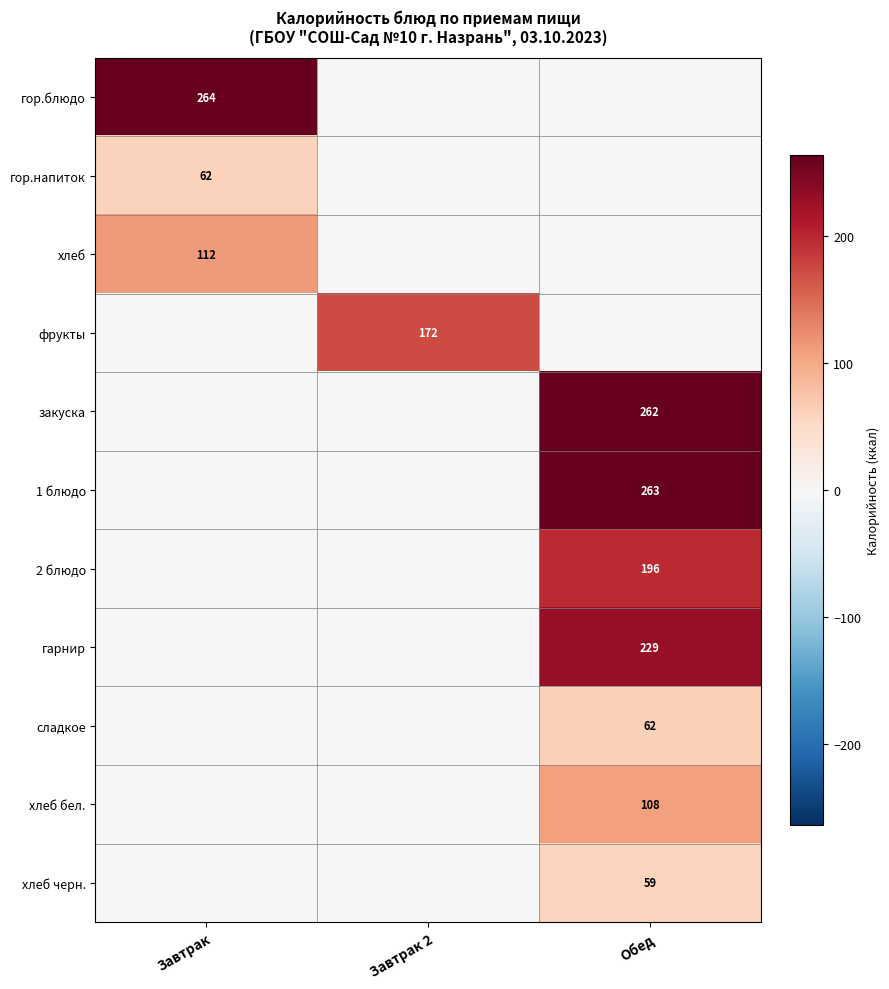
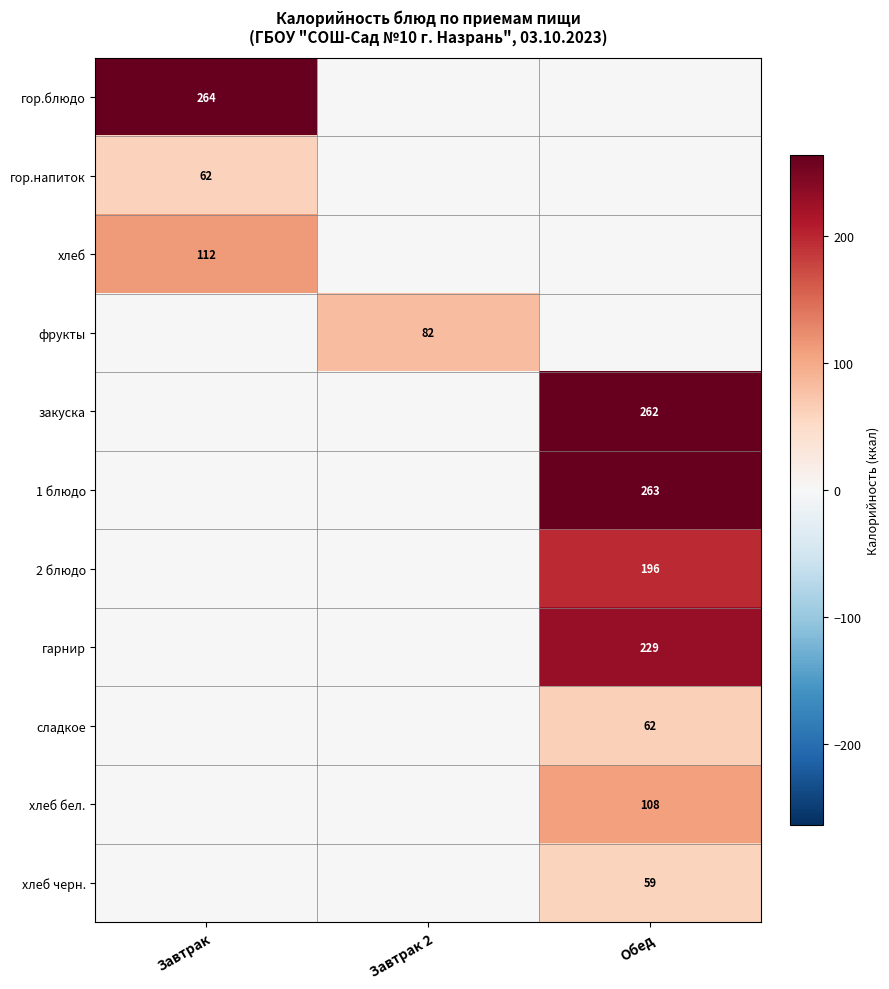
  {
    "гор.блюдо": {
      "Завтрак": 264
    },
    "гор.напиток": {
      "Завтрак": 62
    },
    "хлеб": {
      "Завтрак": 112
    },
    "фрукты": {
-     "Завтрак 2": 172
+     "Завтрак 2": 82
    },
    "закуска": {
      "Обед": 262
    },
    "1 блюдо": {
      "Обед": 263
    },
    "2 блюдо": {
      "Обед": 196
    },
    "гарнир": {
      "Обед": 229
    },
    "сладкое": {
      "Обед": 62
    },
    "хлеб бел.": {
      "Обед": 108
    },
    "хлеб черн.": {
      "Обед": 59
    }
  }
